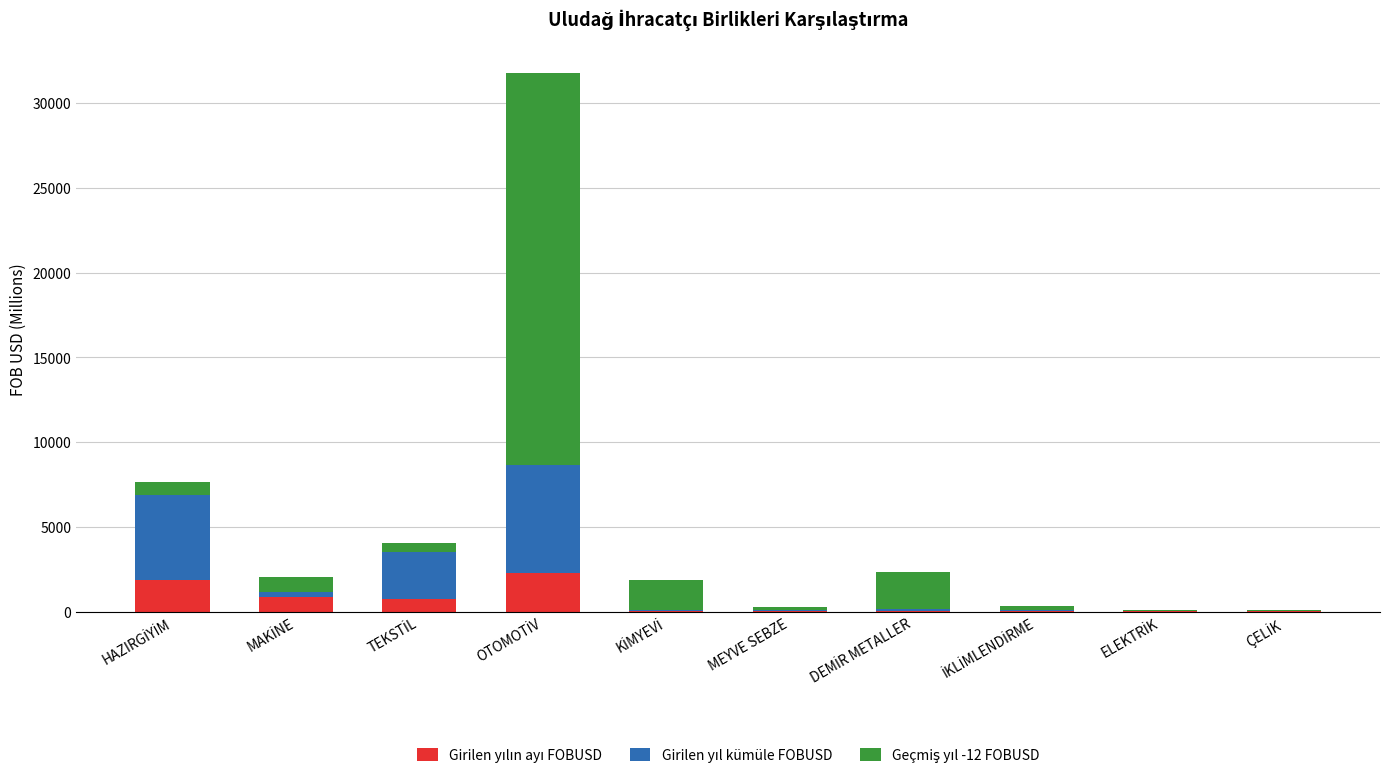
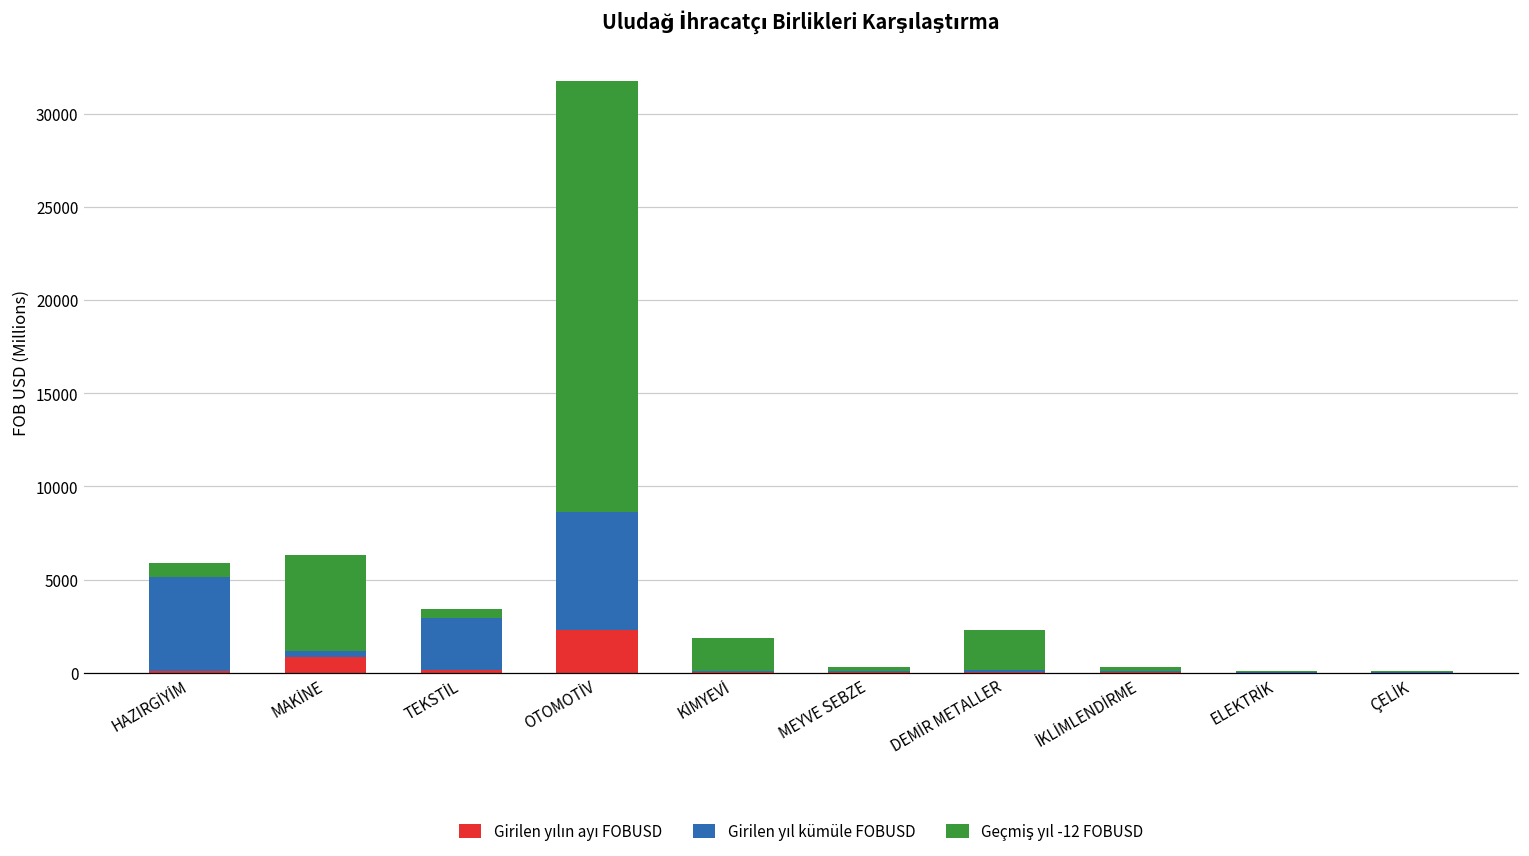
  {
    "Girilen yılın ayı FOBUSD": {
-     "HAZIRGİYİM": 1800,
+     "HAZIRGİYİM": 100,
      "MAKİNE": 800,
-     "TEKSTİL": 700,
+     "TEKSTİL": 100,
      "OTOMOTİV": 2300
    },
    "Girilen yıl kümüle FOBUSD": {
      "HAZIRGİYİM": 5000,
      "MAKİNE": 300,
      "TEKSTİL": 2800,
      "OTOMOTİV": 6400
    },
    "Geçmiş yıl -12 FOBUSD": {
      "HAZIRGİYİM": 800,
-     "MAKİNE": 900,
+     "MAKİNE": 5200,
      "TEKSTİL": 500,
      "OTOMOTİV": 23100,
      "KİMYEVİ": 1800,
      "MEYVE SEBZE": 200,
      "DEMİR METALLER": 2200,
      "İKLİMLENDİRME": 200
    }
  }
